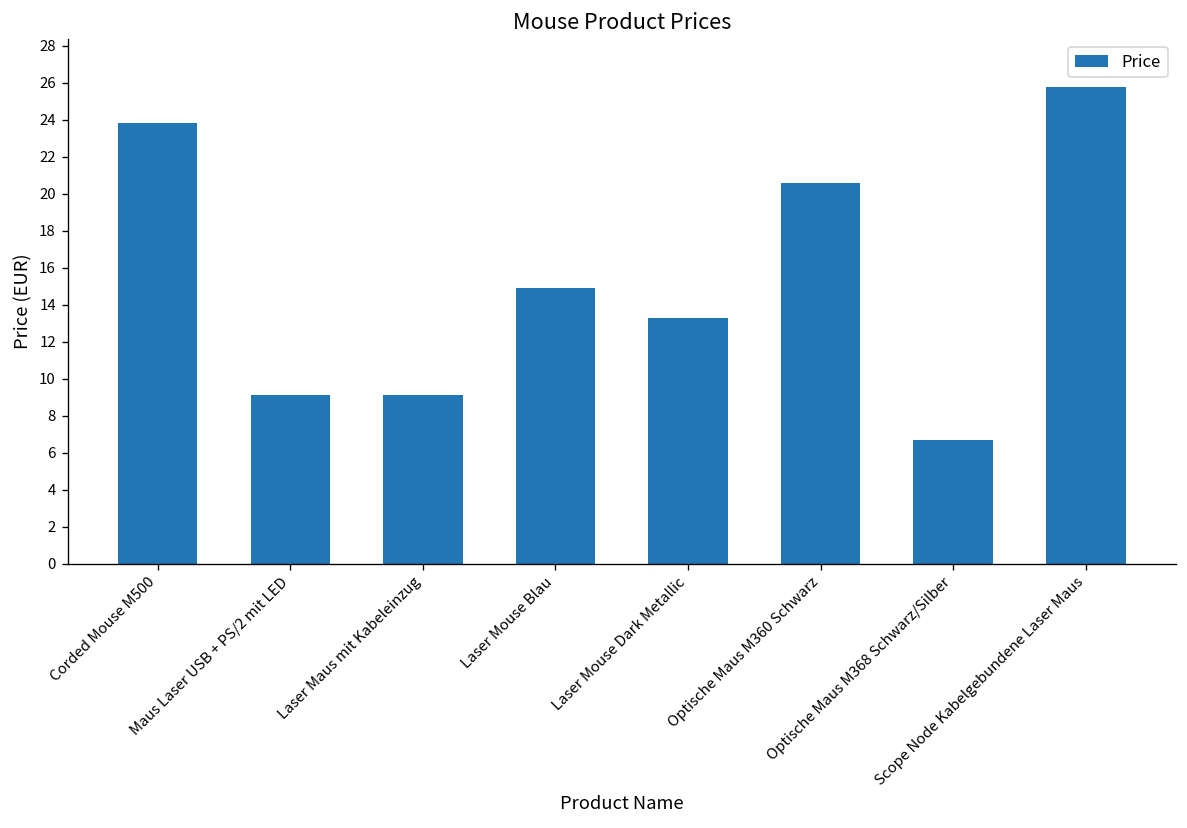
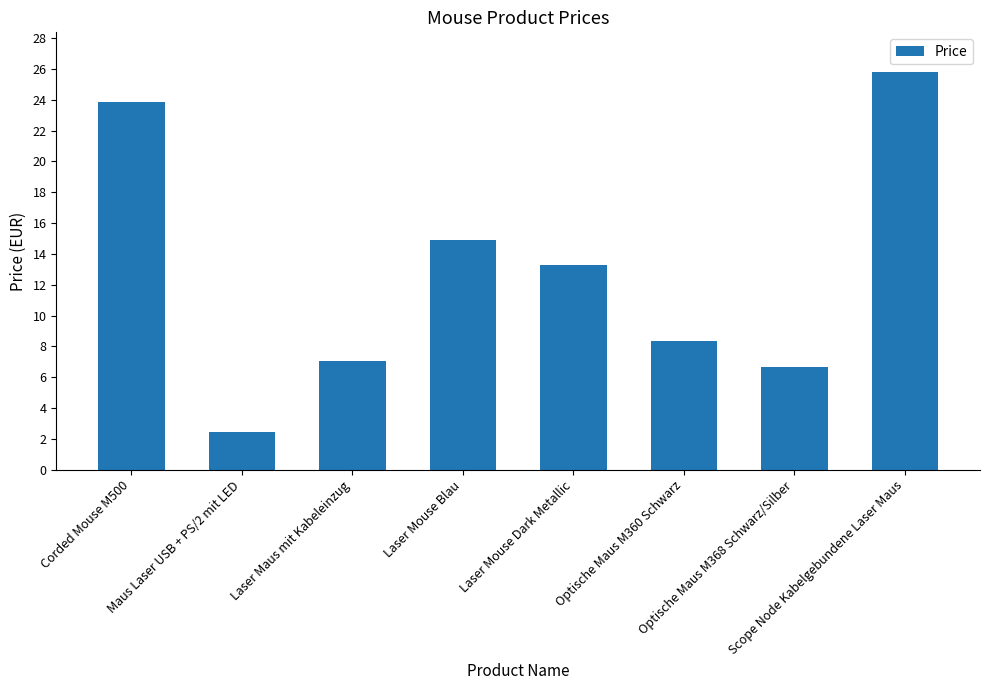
  {
    "Corded Mouse M500": 23.8,
-   "Maus Laser USB + PS/2 mit LED": 9.1,
-   "Laser Maus mit Kabeleinzug": 9.1,
+   "Maus Laser USB + PS/2 mit LED": 2.4,
+   "Laser Maus mit Kabeleinzug": 7.0,
    "Laser Mouse Blau": 14.9,
    "Laser Mouse Dark Metallic": 13.3,
-   "Optische Maus M360 Schwarz": 20.6,
+   "Optische Maus M360 Schwarz": 8.3,
    "Optische Maus M368 Schwarz/Silber": 6.7,
    "Scope Node Kabelgebundene Laser Maus": 25.8
  }
